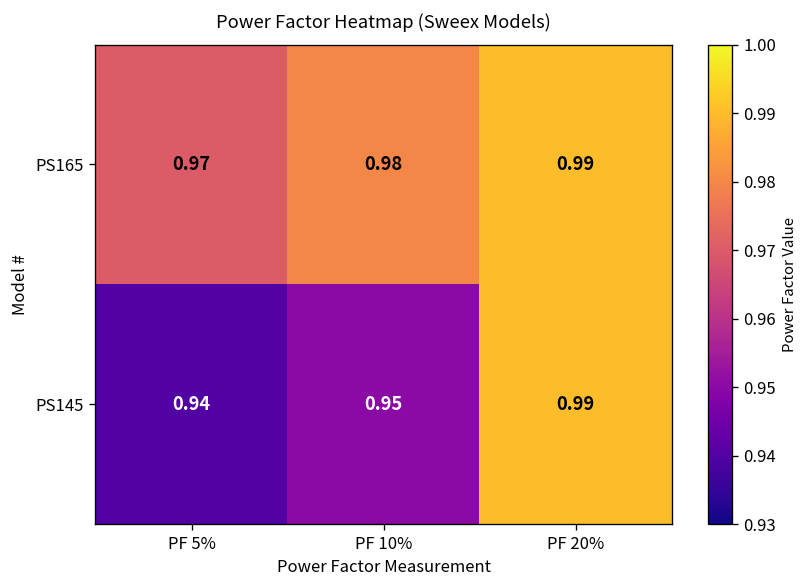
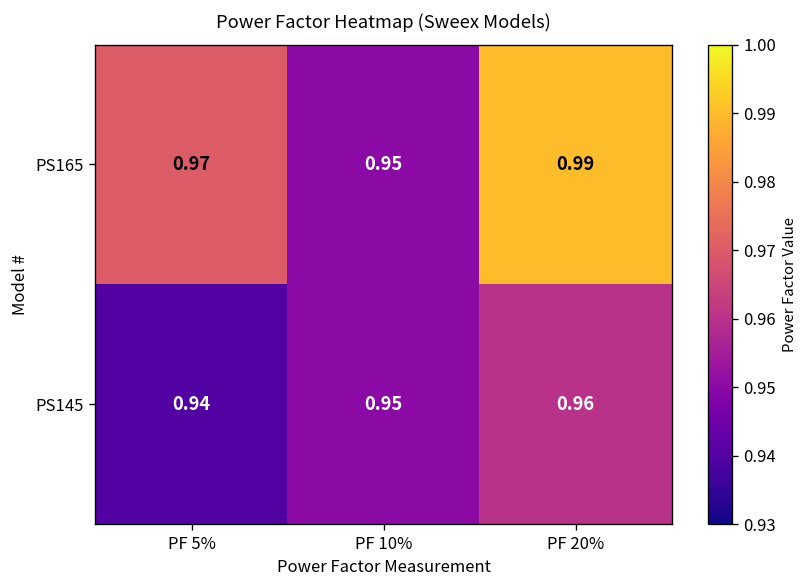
  {
    "PS165": {
      "PF 5%": 0.97,
-     "PF 10%": 0.98,
+     "PF 10%": 0.95,
      "PF 20%": 0.99
    },
    "PS145": {
      "PF 5%": 0.94,
      "PF 10%": 0.95,
-     "PF 20%": 0.99
+     "PF 20%": 0.96
    }
  }
